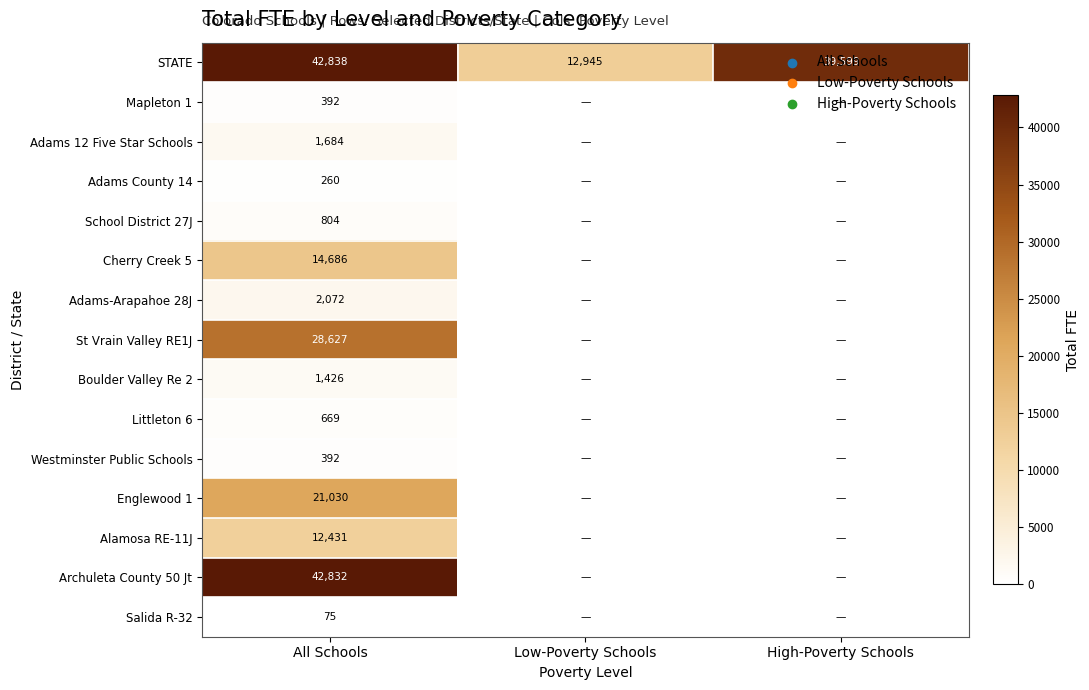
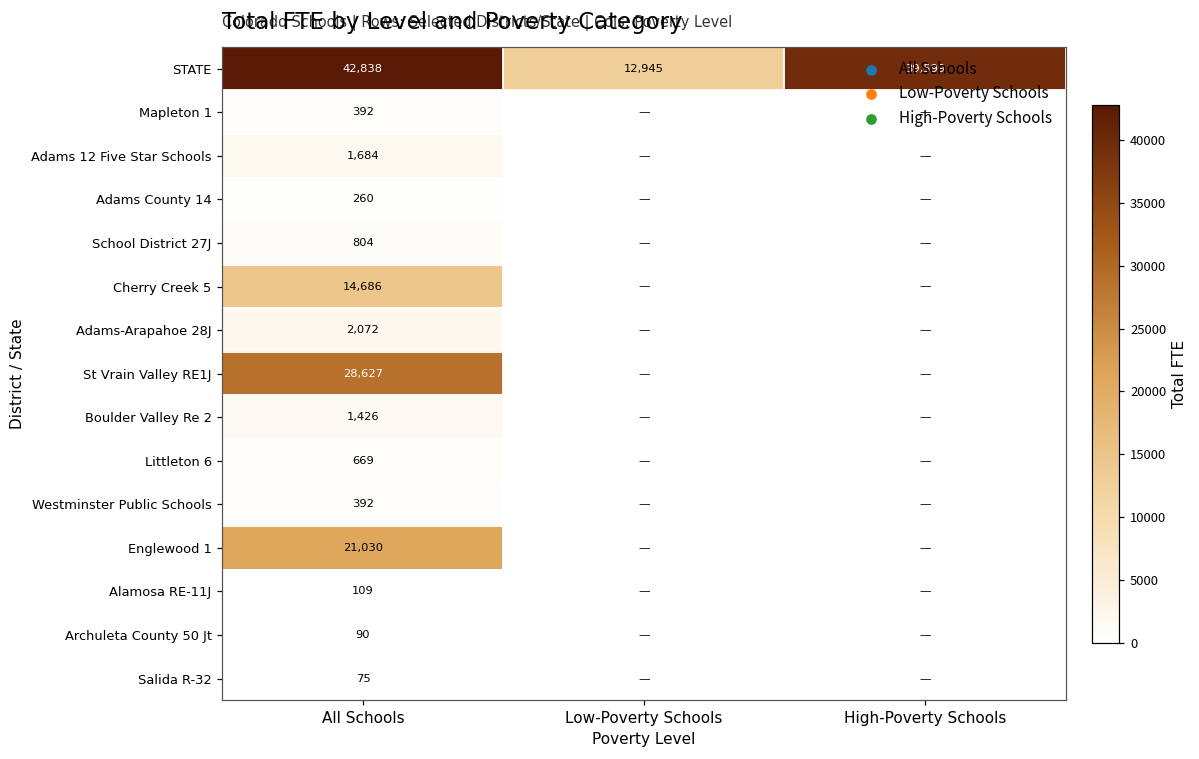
  {
    "STATE": {
      "All Schools": "42,838",
      "Low-Poverty Schools": "12,945",
      "High-Poverty Schools": "39,599"
    },
    "Mapleton 1": {
      "All Schools": "392"
    },
    "Adams 12 Five Star Schools": {
      "All Schools": "1,684"
    },
    "Adams County 14": {
      "All Schools": "260"
    },
    "School District 27J": {
      "All Schools": "804"
    },
    "Cherry Creek 5": {
      "All Schools": "14,686"
    },
    "Adams-Arapahoe 28J": {
      "All Schools": "2,072"
    },
    "St Vrain Valley RE1J": {
      "All Schools": "28,627"
    },
    "Boulder Valley Re 2": {
      "All Schools": "1,426"
    },
    "Littleton 6": {
      "All Schools": "669"
    },
    "Westminster Public Schools": {
      "All Schools": "392"
    },
    "Englewood 1": {
      "All Schools": "21,030"
    },
    "Alamosa RE-11J": {
-     "All Schools": "12,431"
+     "All Schools": "109"
    },
    "Archuleta County 50 Jt": {
-     "All Schools": "42,832"
+     "All Schools": "90"
    },
    "Salida R-32": {
      "All Schools": "75"
    }
  }
